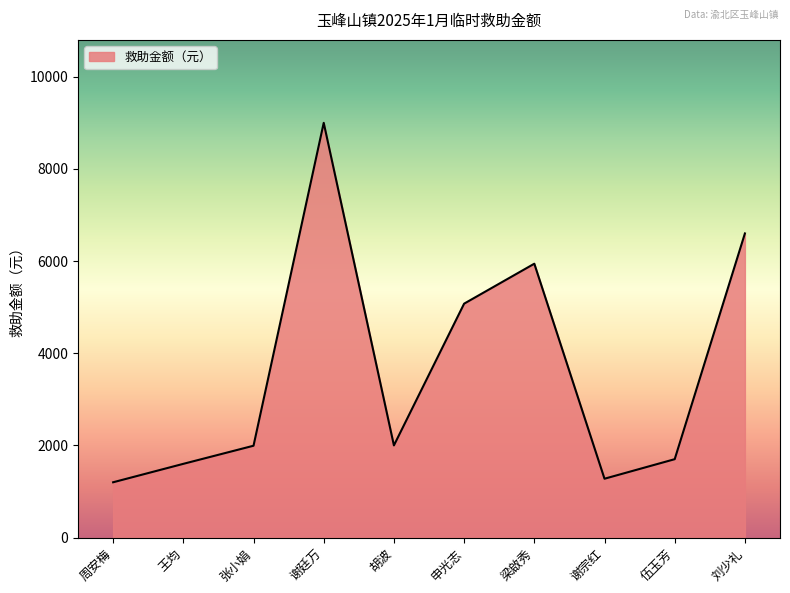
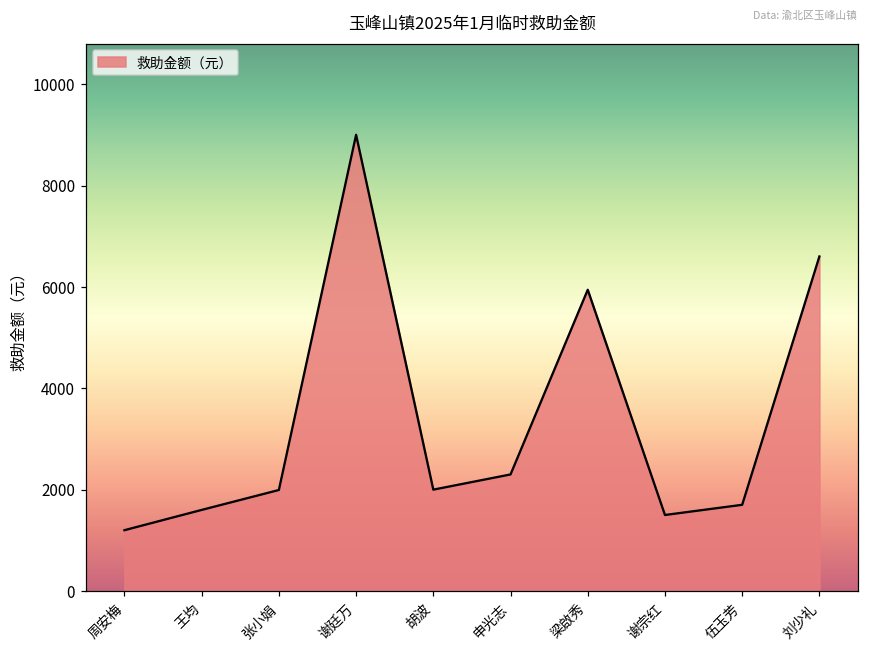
  {
    "周安梅": 1200,
    "王均": 1600,
    "张小娟": 2000,
    "谢廷万": 9000,
    "胡波": 2000,
-   "申光志": 5100,
+   "申光志": 2300,
    "梁啟秀": 5900,
-   "谢宗红": 1300,
+   "谢宗红": 1500,
    "伍玉芳": 1700,
    "刘少礼": 6600
  }
